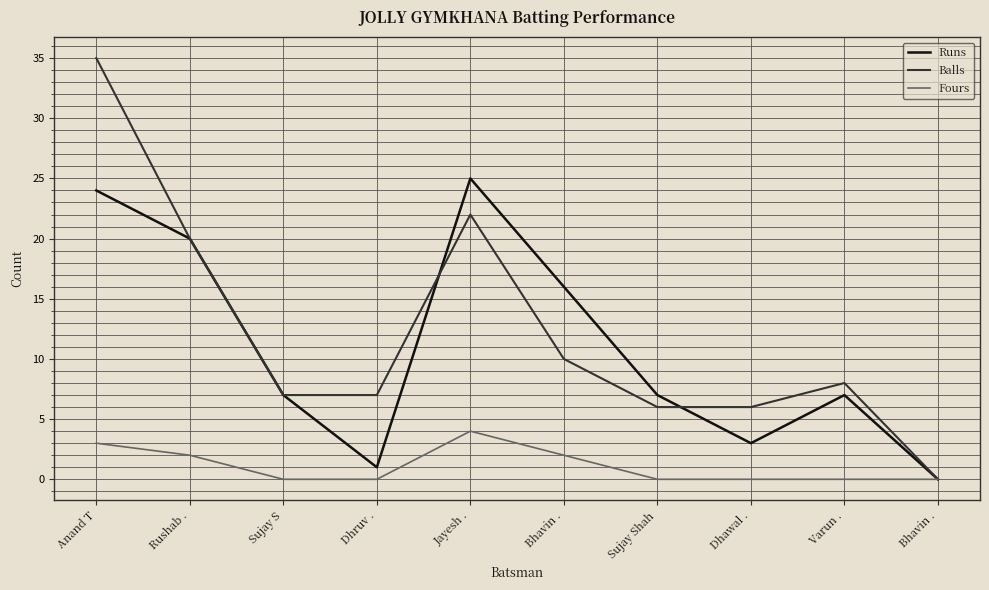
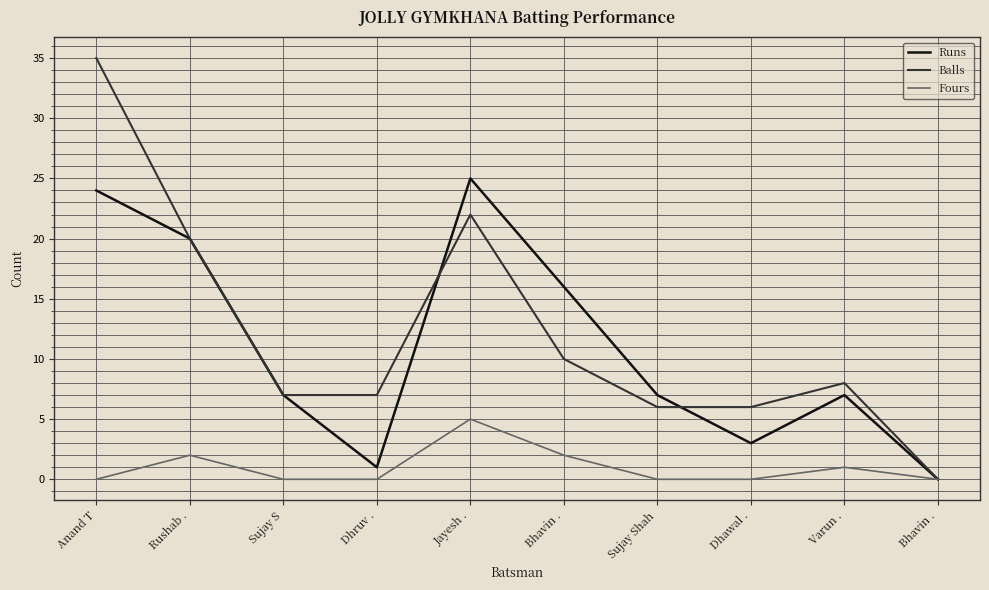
  {
    "Fours": {
-     "Anand T": 3,
+     "Anand T": 0,
      "Rushab .": 2,
      "Sujay S": 0,
      "Dhruv .": 0,
-     "Jayesh .": 4,
+     "Jayesh .": 5,
      "Sujay Shah": 0,
      "Dhawal .": 0,
-     "Varun .": 0
+     "Varun .": 1
    }
  }
